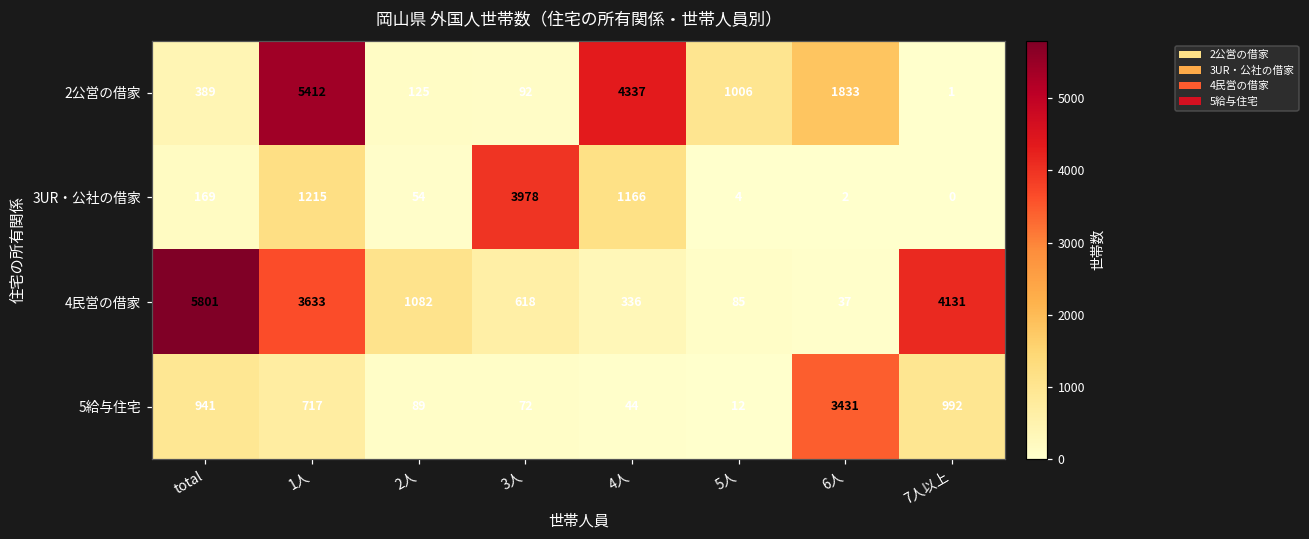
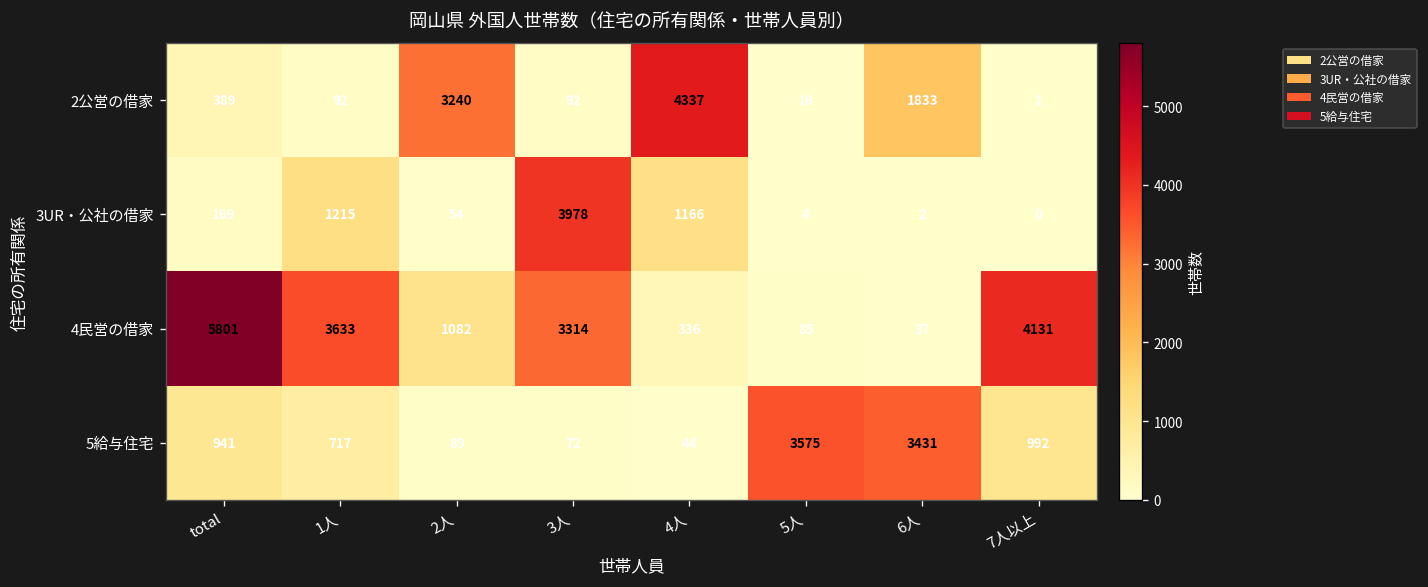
  {
    "2公営の借家": {
      "total": 389,
-     "1人": 5412,
-     "2人": 125,
+     "1人": 92,
+     "2人": 3240,
      "3人": 92,
      "4人": 4337,
-     "5人": 1006,
+     "5人": 16,
      "6人": 1833,
      "7人以上": 1
    },
    "3UR・公社の借家": {
      "total": 169,
      "1人": 1215,
      "2人": 54,
      "3人": 3978,
      "4人": 1166,
      "5人": 4,
      "6人": 2,
      "7人以上": 0
    },
    "4民営の借家": {
      "total": 5801,
      "1人": 3633,
      "2人": 1082,
-     "3人": 618,
+     "3人": 3314,
      "4人": 336,
      "5人": 85,
      "6人": 37,
      "7人以上": 4131
    },
    "5給与住宅": {
      "total": 941,
      "1人": 717,
      "2人": 89,
      "3人": 72,
      "4人": 44,
-     "5人": 12,
+     "5人": 3575,
      "6人": 3431,
      "7人以上": 992
    }
  }
